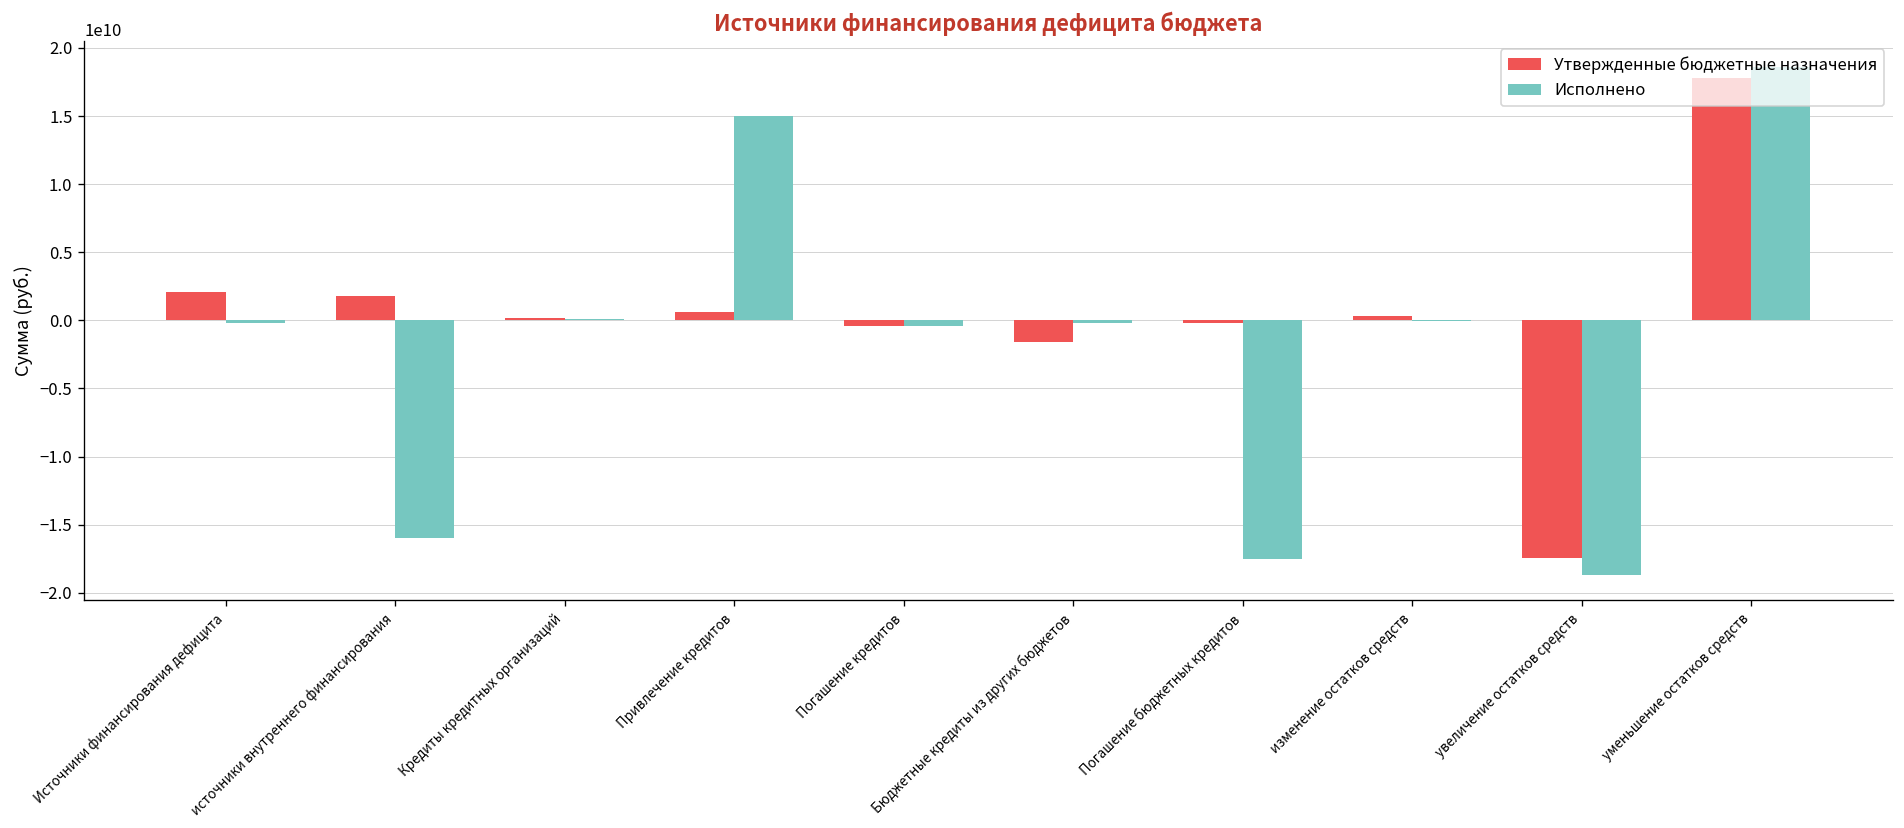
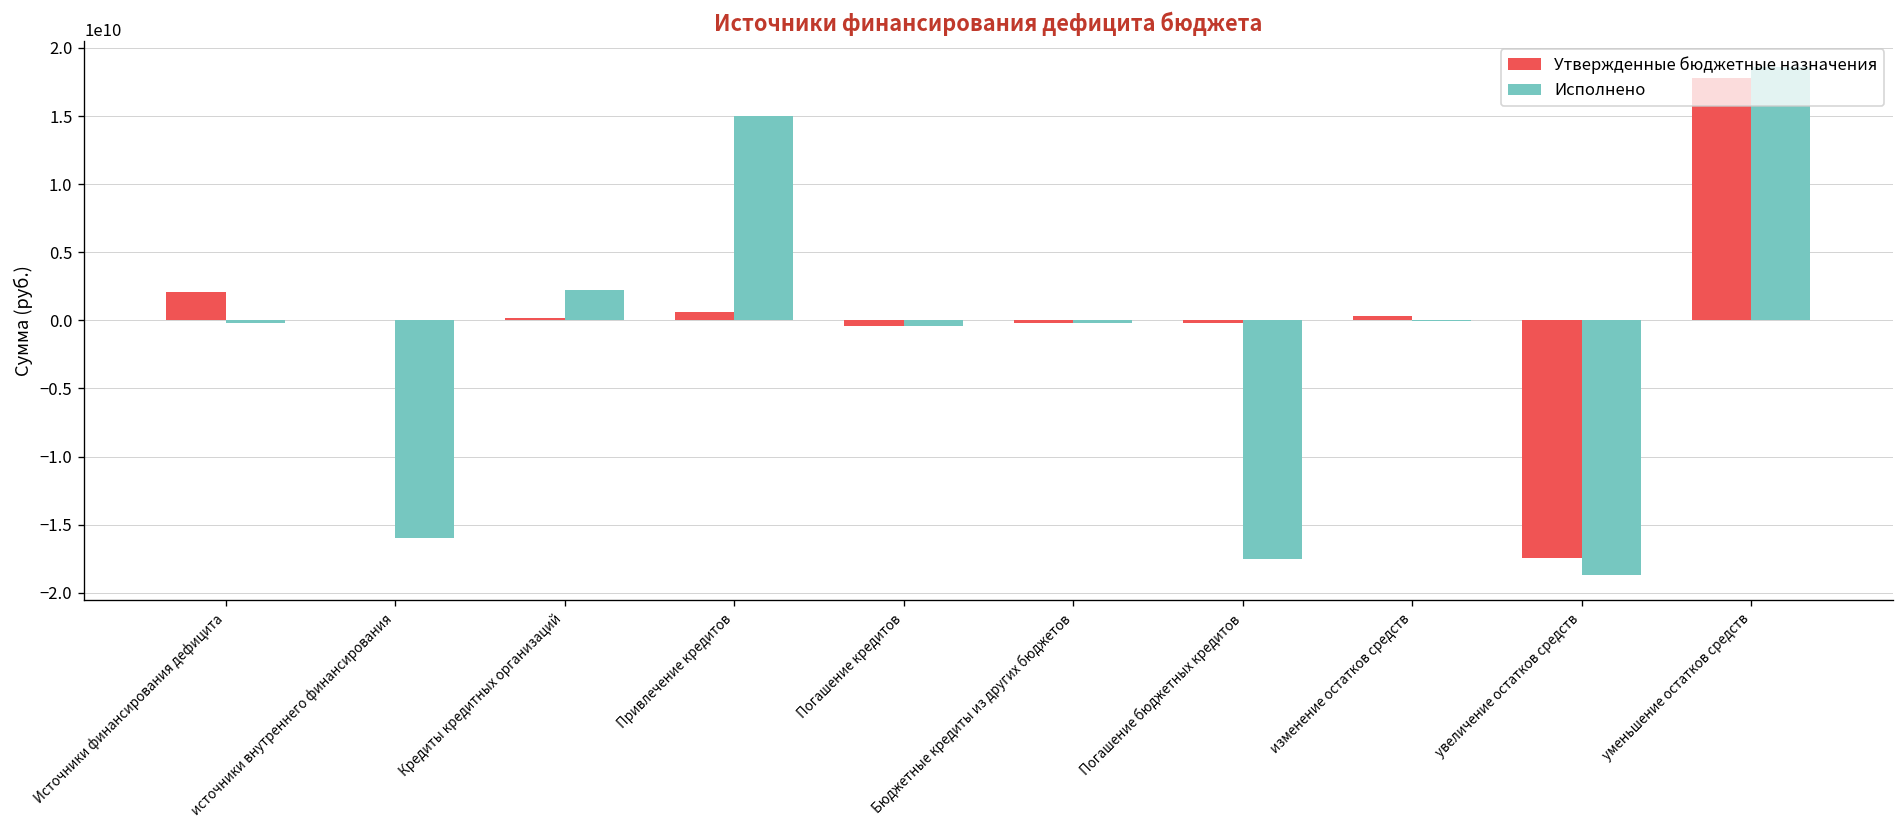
  {
    "Утвержденные бюджетные назначения": {
      "Источники финансирования дефицита": 2100000000,
-     "источники внутреннего финансирования": 1800000000,
+     "источники внутреннего финансирования": 0,
      "Привлечение кредитов": 600000000,
      "Погашение кредитов": -400000000,
-     "Бюджетные кредиты из других бюджетов": -1600000000,
+     "Бюджетные кредиты из других бюджетов": -200000000,
      "изменение остатков средств": 300000000,
      "увеличение остатков средств": -17400000000
    },
    "Исполнено": {
      "источники внутреннего финансирования": -16000000000,
-     "Кредиты кредитных организаций": 100000000,
+     "Кредиты кредитных организаций": 2200000000,
      "Привлечение кредитов": 15000000000,
      "Погашение кредитов": -400000000,
      "Погашение бюджетных кредитов": -17500000000,
      "увеличение остатков средств": -18700000000
    }
  }
